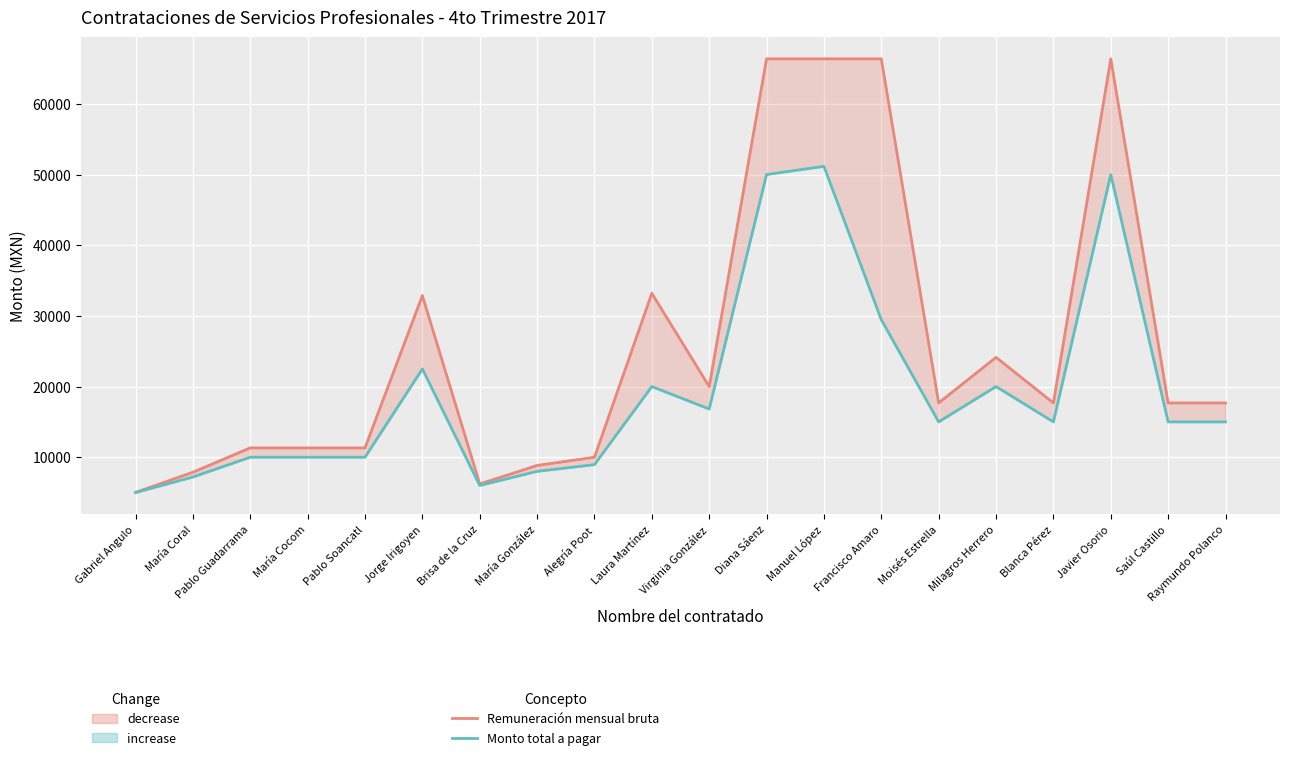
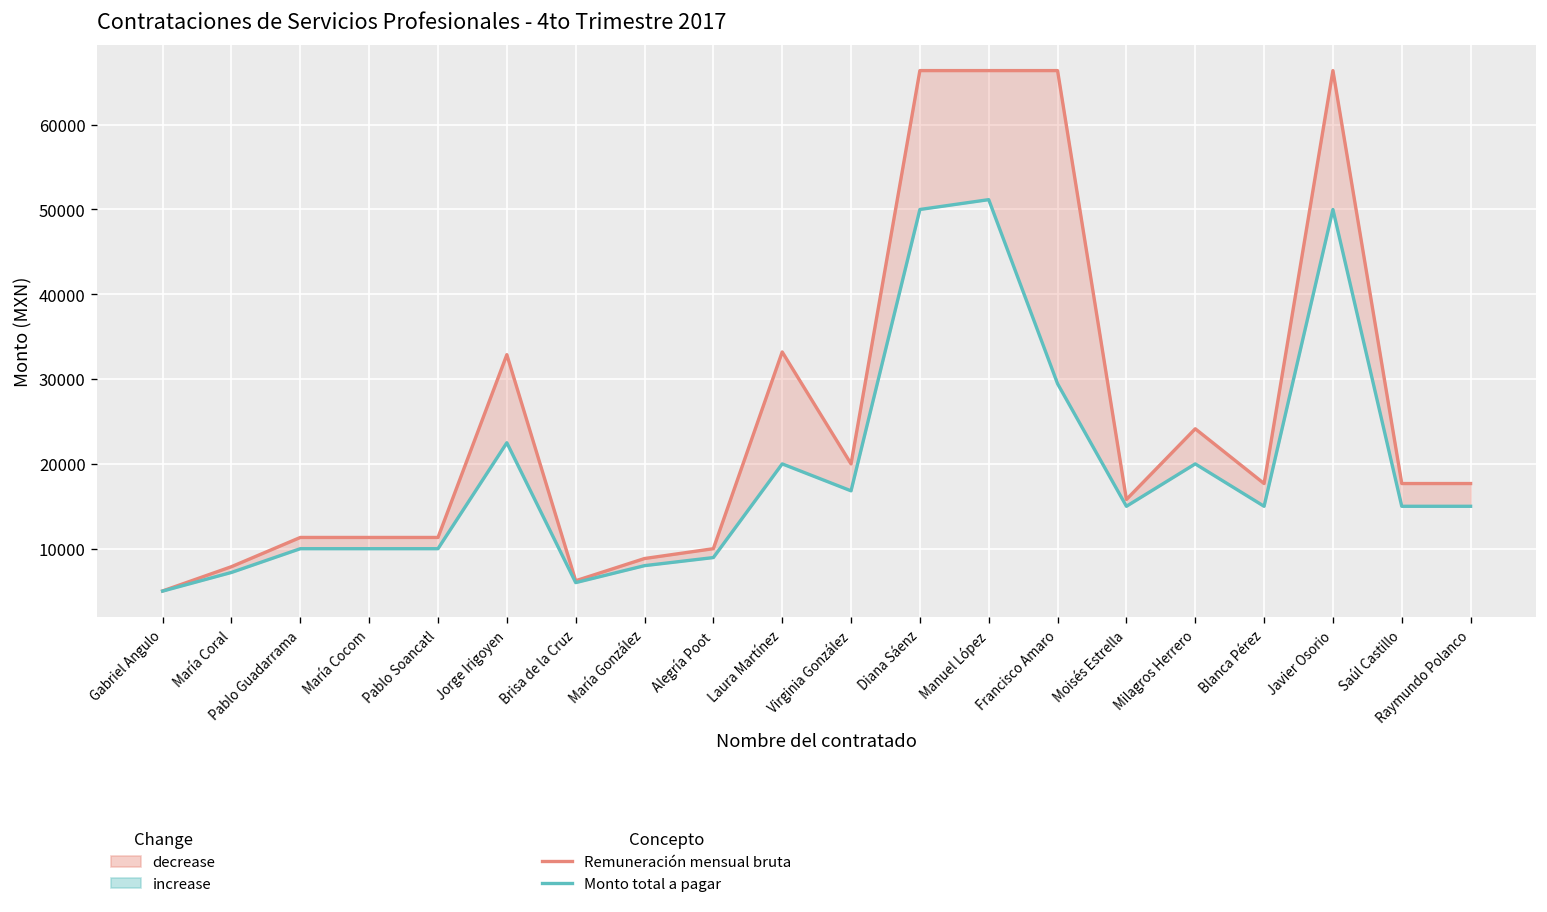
  {
    "Remuneración mensual bruta": {
      "María Coral": 8000,
      "Pablo Guadarrama": 11000,
      "María Cocom": 11000,
      "Pablo Soancatl": 11000,
      "Jorge Irigoyen": 33000,
      "María González": 9000,
      "Alegría Poot": 10000,
      "Laura Martínez": 33000,
      "Virginia González": 20000,
      "Diana Sáenz": 66000,
      "Manuel López": 66000,
      "Francisco Amaro": 66000,
-     "Moisés Estrella": 18000,
+     "Moisés Estrella": 16000,
      "Milagros Herrero": 24000,
      "Blanca Pérez": 18000,
      "Javier Osorio": 66000,
      "Saúl Castillo": 18000,
      "Raymundo Polanco": 18000
    },
    "Monto total a pagar": {
      "María Coral": 7000,
      "Pablo Guadarrama": 10000,
      "María Cocom": 10000,
      "Pablo Soancatl": 10000,
      "Jorge Irigoyen": 22000,
      "María González": 8000,
      "Alegría Poot": 9000,
      "Laura Martínez": 20000,
      "Virginia González": 17000,
      "Diana Sáenz": 50000,
      "Manuel López": 51000,
      "Francisco Amaro": 29000,
      "Moisés Estrella": 15000,
      "Milagros Herrero": 20000,
      "Blanca Pérez": 15000,
      "Javier Osorio": 50000,
      "Saúl Castillo": 15000,
      "Raymundo Polanco": 15000
    }
  }
